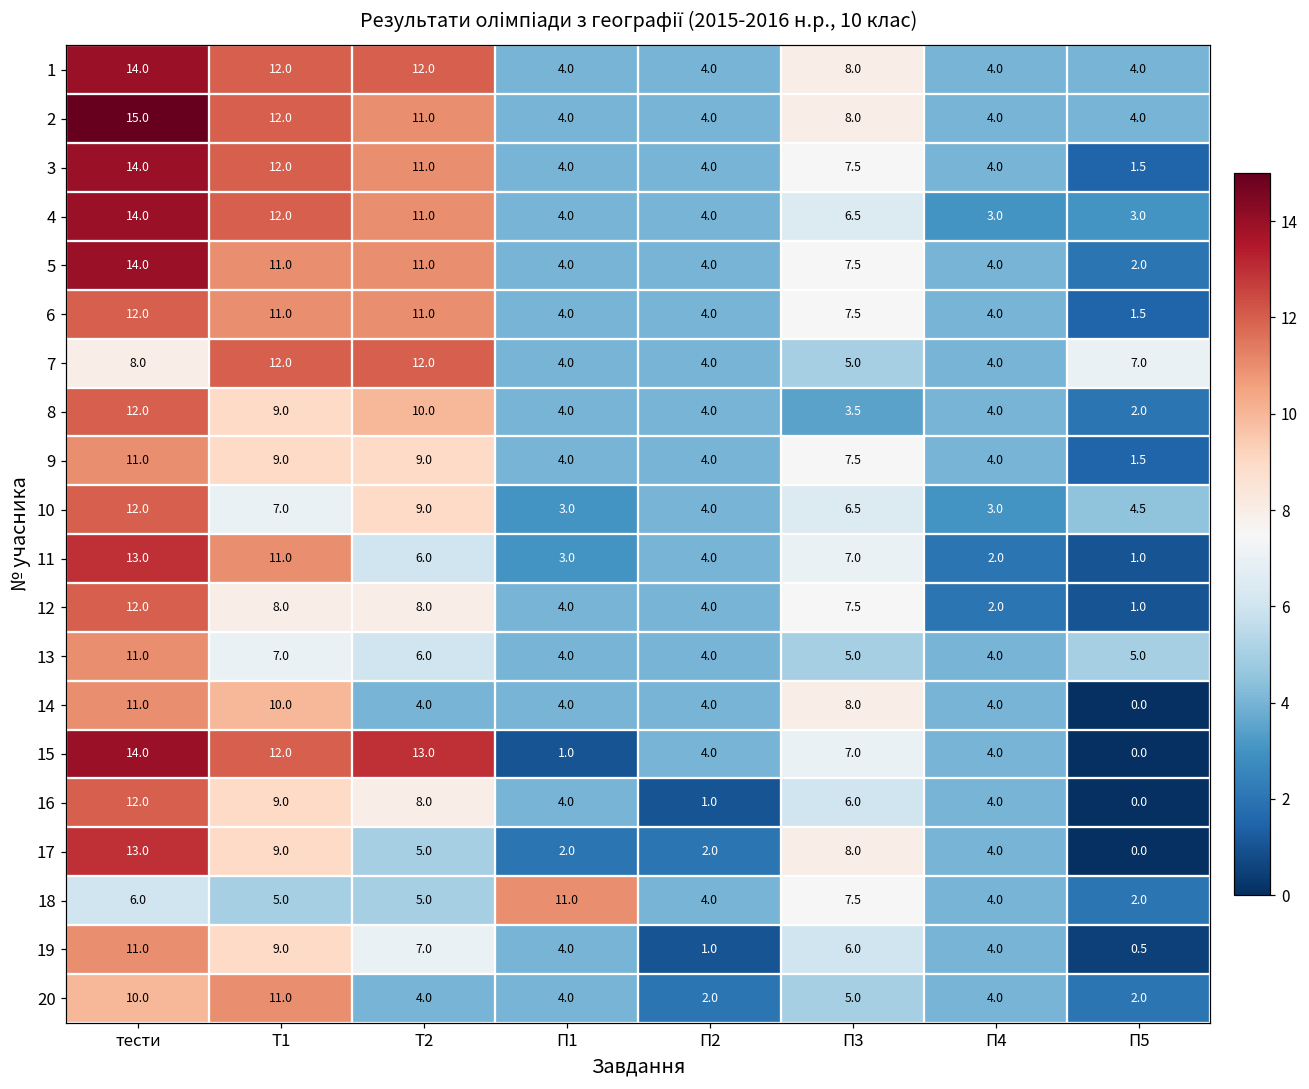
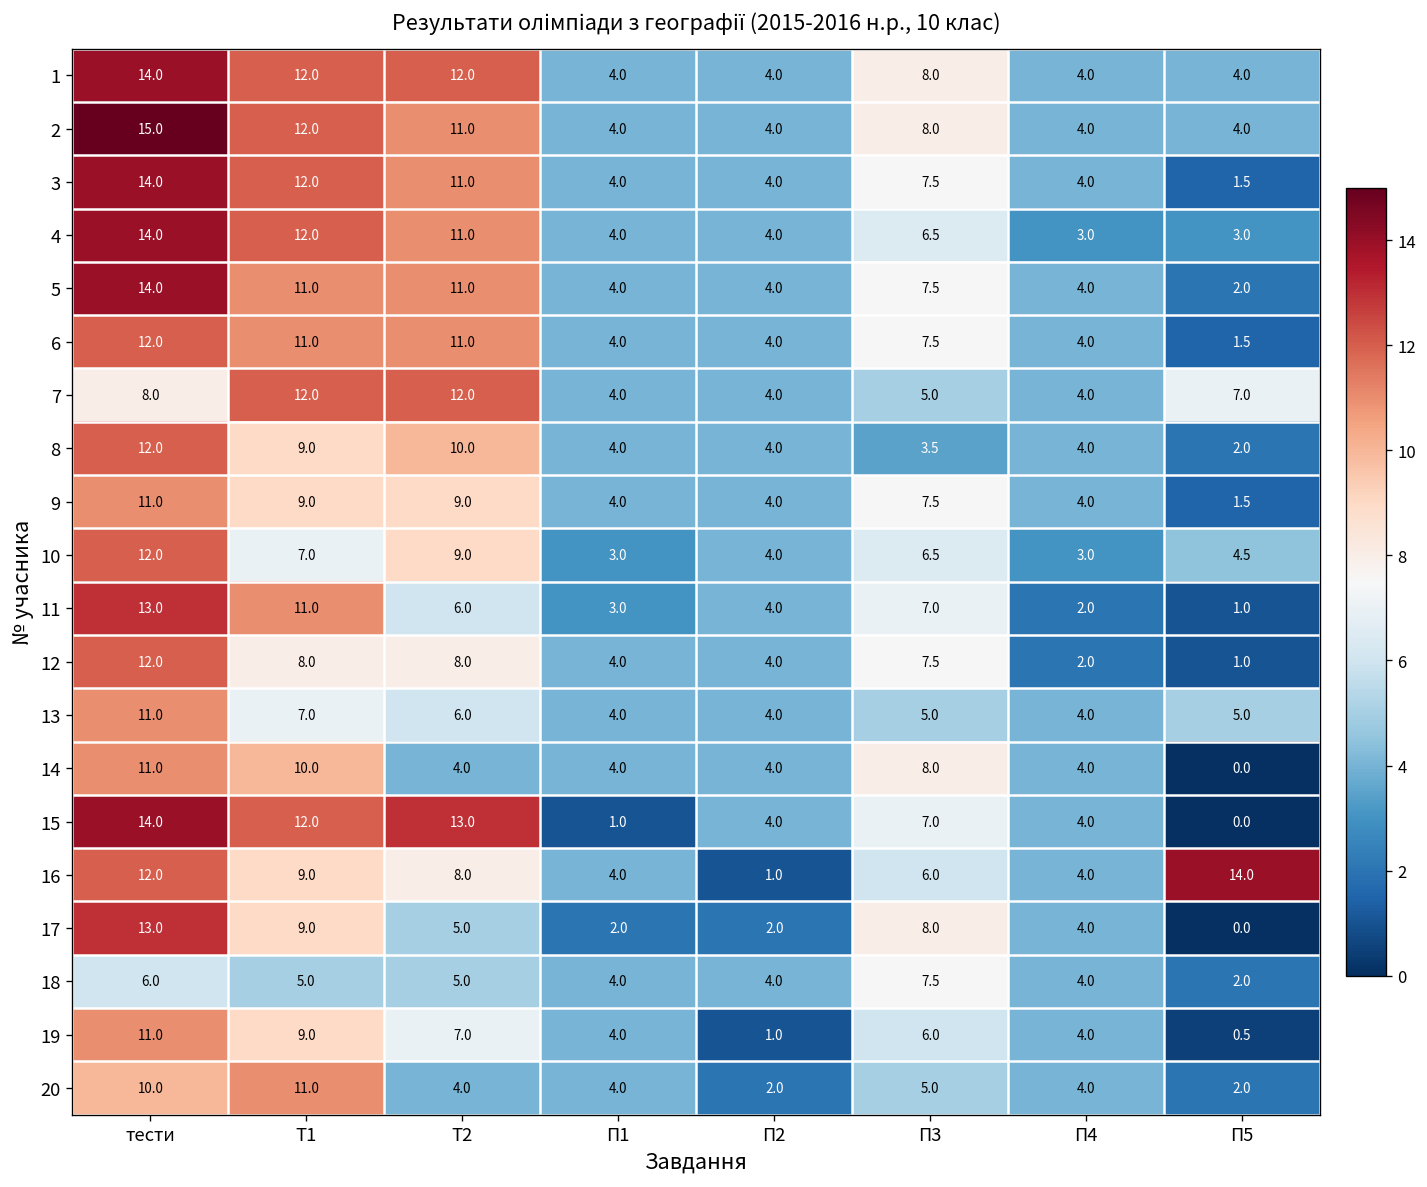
  {
    "1": {
      "тести": 14.0,
      "Т1": 12.0,
      "Т2": 12.0,
      "П1": 4.0,
      "П2": 4.0,
      "П3": 8.0,
      "П4": 4.0,
      "П5": 4.0
    },
    "2": {
      "тести": 15.0,
      "Т1": 12.0,
      "Т2": 11.0,
      "П1": 4.0,
      "П2": 4.0,
      "П3": 8.0,
      "П4": 4.0,
      "П5": 4.0
    },
    "3": {
      "тести": 14.0,
      "Т1": 12.0,
      "Т2": 11.0,
      "П1": 4.0,
      "П2": 4.0,
      "П3": 7.5,
      "П4": 4.0,
      "П5": 1.5
    },
    "4": {
      "тести": 14.0,
      "Т1": 12.0,
      "Т2": 11.0,
      "П1": 4.0,
      "П2": 4.0,
      "П3": 6.5,
      "П4": 3.0,
      "П5": 3.0
    },
    "5": {
      "тести": 14.0,
      "Т1": 11.0,
      "Т2": 11.0,
      "П1": 4.0,
      "П2": 4.0,
      "П3": 7.5,
      "П4": 4.0,
      "П5": 2.0
    },
    "6": {
      "тести": 12.0,
      "Т1": 11.0,
      "Т2": 11.0,
      "П1": 4.0,
      "П2": 4.0,
      "П3": 7.5,
      "П4": 4.0,
      "П5": 1.5
    },
    "7": {
      "тести": 8.0,
      "Т1": 12.0,
      "Т2": 12.0,
      "П1": 4.0,
      "П2": 4.0,
      "П3": 5.0,
      "П4": 4.0,
      "П5": 7.0
    },
    "8": {
      "тести": 12.0,
      "Т1": 9.0,
      "Т2": 10.0,
      "П1": 4.0,
      "П2": 4.0,
      "П3": 3.5,
      "П4": 4.0,
      "П5": 2.0
    },
    "9": {
      "тести": 11.0,
      "Т1": 9.0,
      "Т2": 9.0,
      "П1": 4.0,
      "П2": 4.0,
      "П3": 7.5,
      "П4": 4.0,
      "П5": 1.5
    },
    "10": {
      "тести": 12.0,
      "Т1": 7.0,
      "Т2": 9.0,
      "П1": 3.0,
      "П2": 4.0,
      "П3": 6.5,
      "П4": 3.0,
      "П5": 4.5
    },
    "11": {
      "тести": 13.0,
      "Т1": 11.0,
      "Т2": 6.0,
      "П1": 3.0,
      "П2": 4.0,
      "П3": 7.0,
      "П4": 2.0,
      "П5": 1.0
    },
    "12": {
      "тести": 12.0,
      "Т1": 8.0,
      "Т2": 8.0,
      "П1": 4.0,
      "П2": 4.0,
      "П3": 7.5,
      "П4": 2.0,
      "П5": 1.0
    },
    "13": {
      "тести": 11.0,
      "Т1": 7.0,
      "Т2": 6.0,
      "П1": 4.0,
      "П2": 4.0,
      "П3": 5.0,
      "П4": 4.0,
      "П5": 5.0
    },
    "14": {
      "тести": 11.0,
      "Т1": 10.0,
      "Т2": 4.0,
      "П1": 4.0,
      "П2": 4.0,
      "П3": 8.0,
      "П4": 4.0,
      "П5": 0.0
    },
    "15": {
      "тести": 14.0,
      "Т1": 12.0,
      "Т2": 13.0,
      "П1": 1.0,
      "П2": 4.0,
      "П3": 7.0,
      "П4": 4.0,
      "П5": 0.0
    },
    "16": {
      "тести": 12.0,
      "Т1": 9.0,
      "Т2": 8.0,
      "П1": 4.0,
      "П2": 1.0,
      "П3": 6.0,
      "П4": 4.0,
-     "П5": 0.0
+     "П5": 14.0
    },
    "17": {
      "тести": 13.0,
      "Т1": 9.0,
      "Т2": 5.0,
      "П1": 2.0,
      "П2": 2.0,
      "П3": 8.0,
      "П4": 4.0,
      "П5": 0.0
    },
    "18": {
      "тести": 6.0,
      "Т1": 5.0,
      "Т2": 5.0,
-     "П1": 11.0,
+     "П1": 4.0,
      "П2": 4.0,
      "П3": 7.5,
      "П4": 4.0,
      "П5": 2.0
    },
    "19": {
      "тести": 11.0,
      "Т1": 9.0,
      "Т2": 7.0,
      "П1": 4.0,
      "П2": 1.0,
      "П3": 6.0,
      "П4": 4.0,
      "П5": 0.5
    },
    "20": {
      "тести": 10.0,
      "Т1": 11.0,
      "Т2": 4.0,
      "П1": 4.0,
      "П2": 2.0,
      "П3": 5.0,
      "П4": 4.0,
      "П5": 2.0
    }
  }
